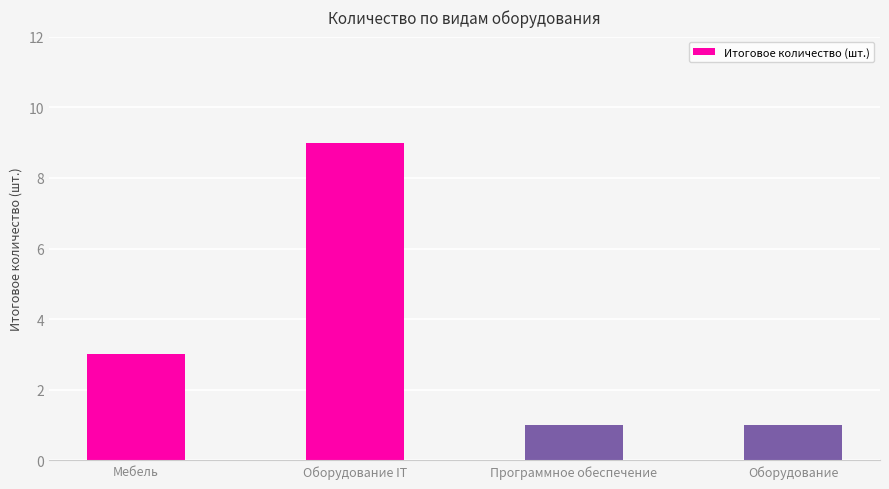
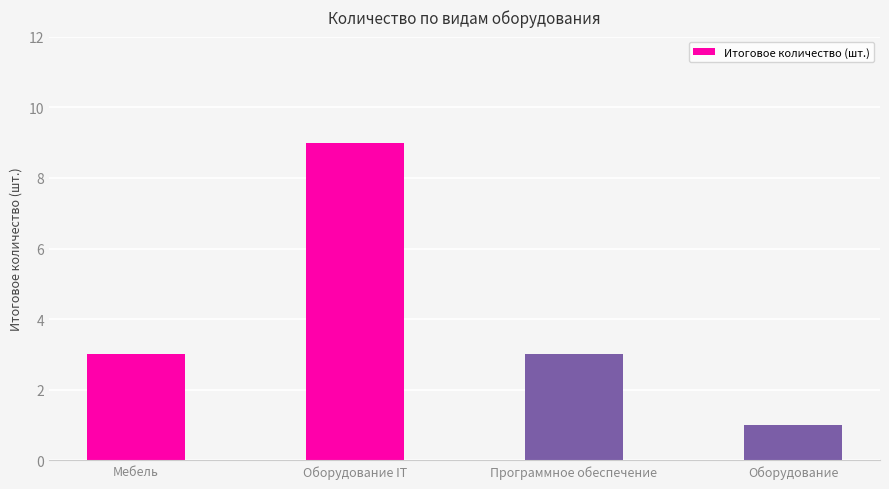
  {
    "Мебель": 3,
    "Оборудование IT": 9,
-   "Программное обеспечение": 1,
+   "Программное обеспечение": 3,
    "Оборудование": 1
  }
